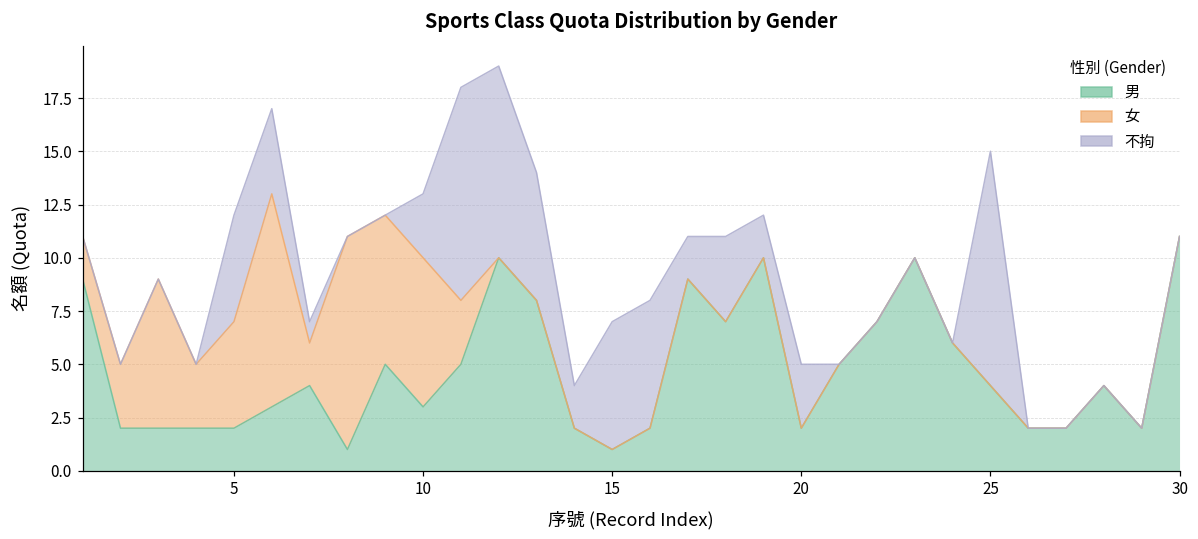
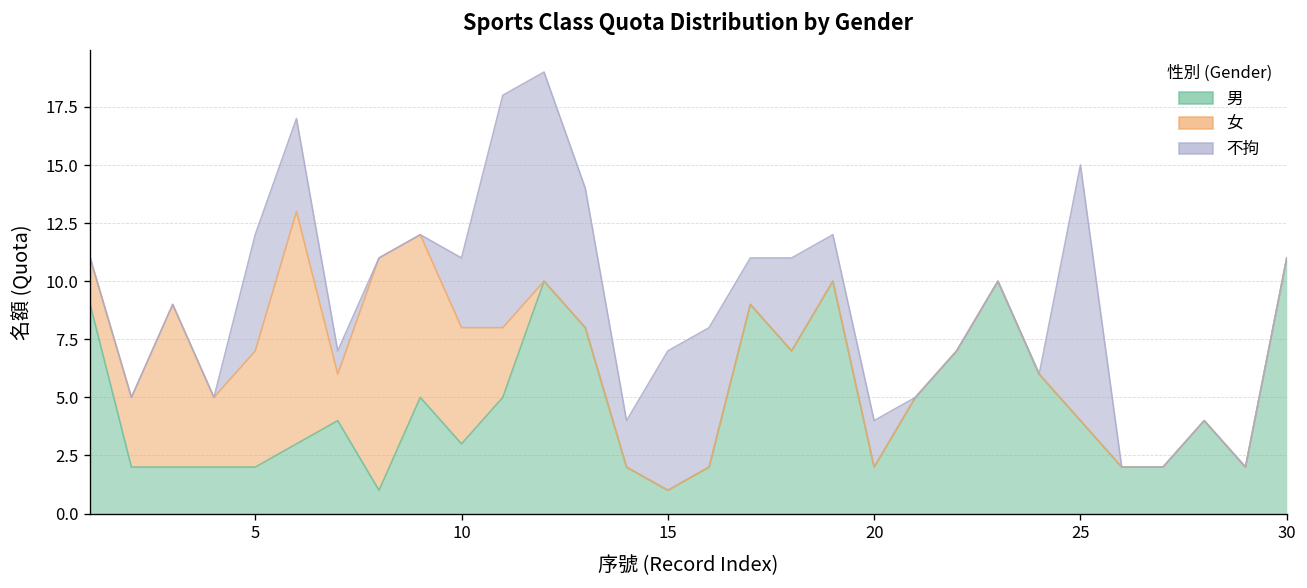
  {
    "男": {
      "5": 2,
      "10": 3
    },
    "女": {
      "5": 7,
-     "10": 7
+     "10": 5
    },
    "不拘": {
      "5": 12,
      "15": 7,
-     "20": 3,
+     "20": 2,
      "25": 15
    }
  }
